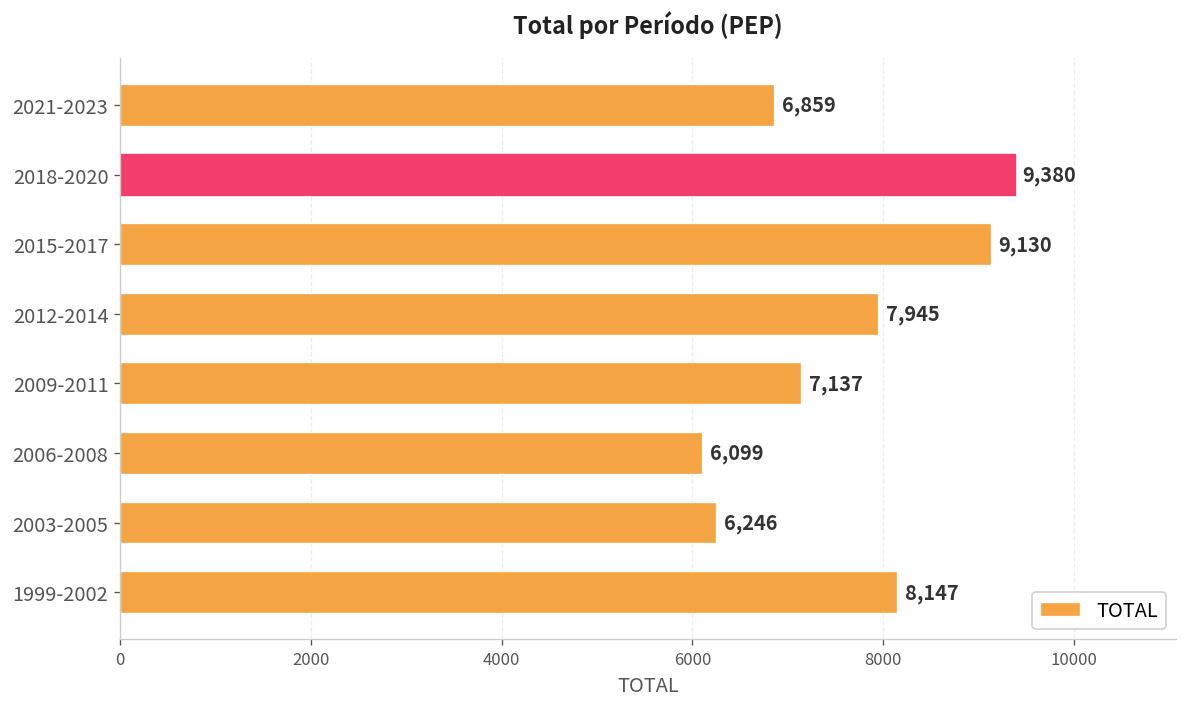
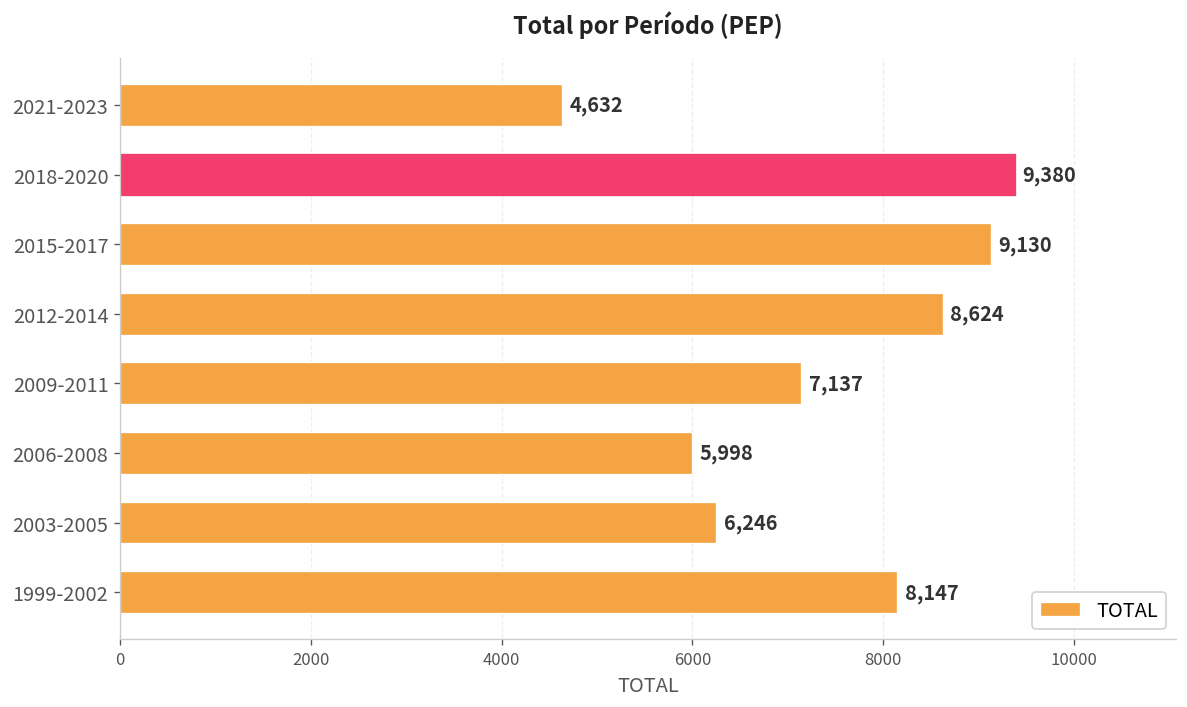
  {
-   "2021-2023": "6,859",
+   "2021-2023": "4,632",
    "2018-2020": "9,380",
    "2015-2017": "9,130",
-   "2012-2014": "7,945",
+   "2012-2014": "8,624",
    "2009-2011": "7,137",
-   "2006-2008": "6,099",
+   "2006-2008": "5,998",
    "2003-2005": "6,246",
    "1999-2002": "8,147"
  }
